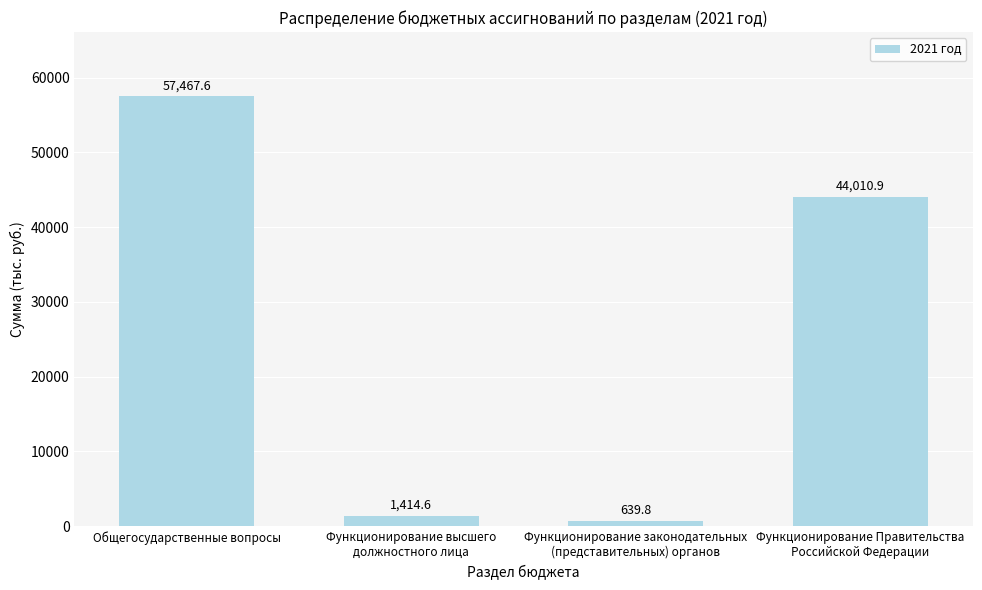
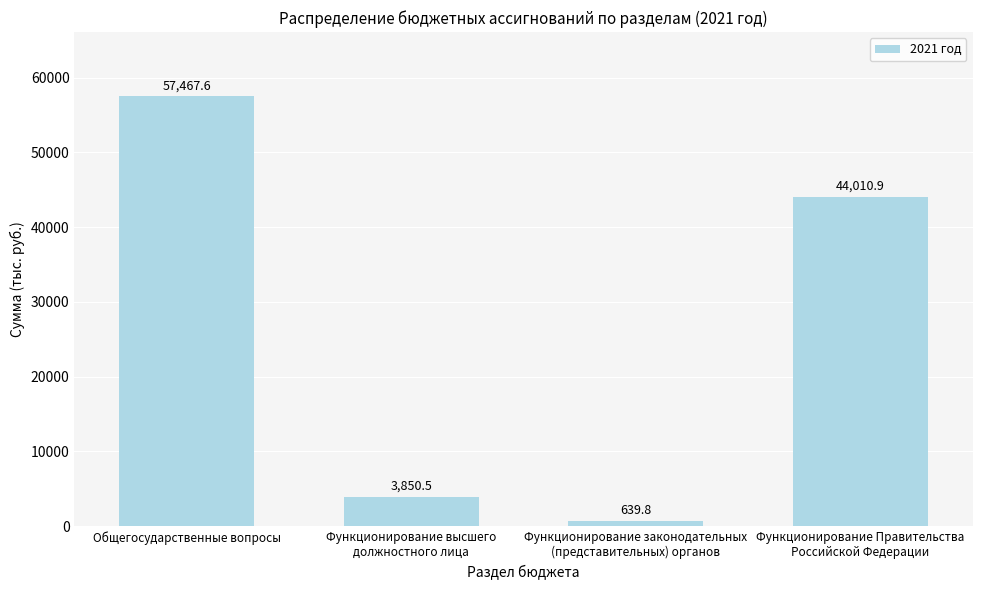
  {
    "Общегосударственные вопросы": "57,467.6",
-   "Функционирование высшего должностного лица": "1,414.6",
+   "Функционирование высшего должностного лица": "3,850.5",
    "Функционирование законодательных (представительных) органов": "639.8",
    "Функционирование Правительства Российской Федерации": "44,010.9"
  }
